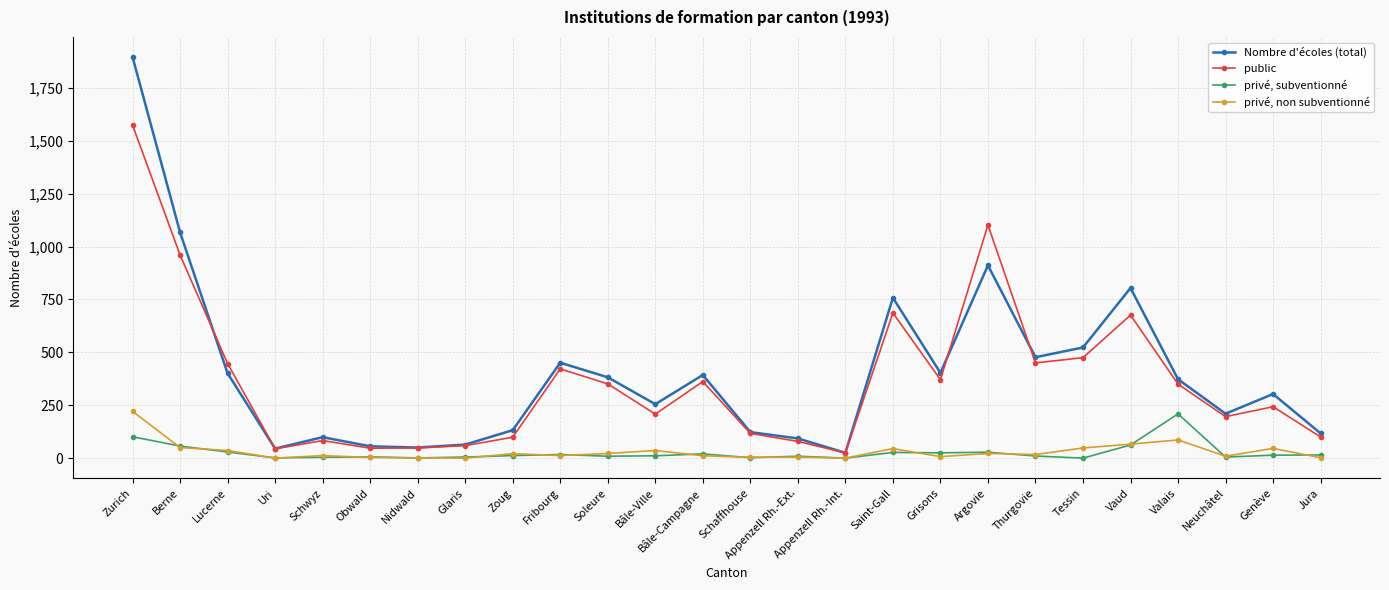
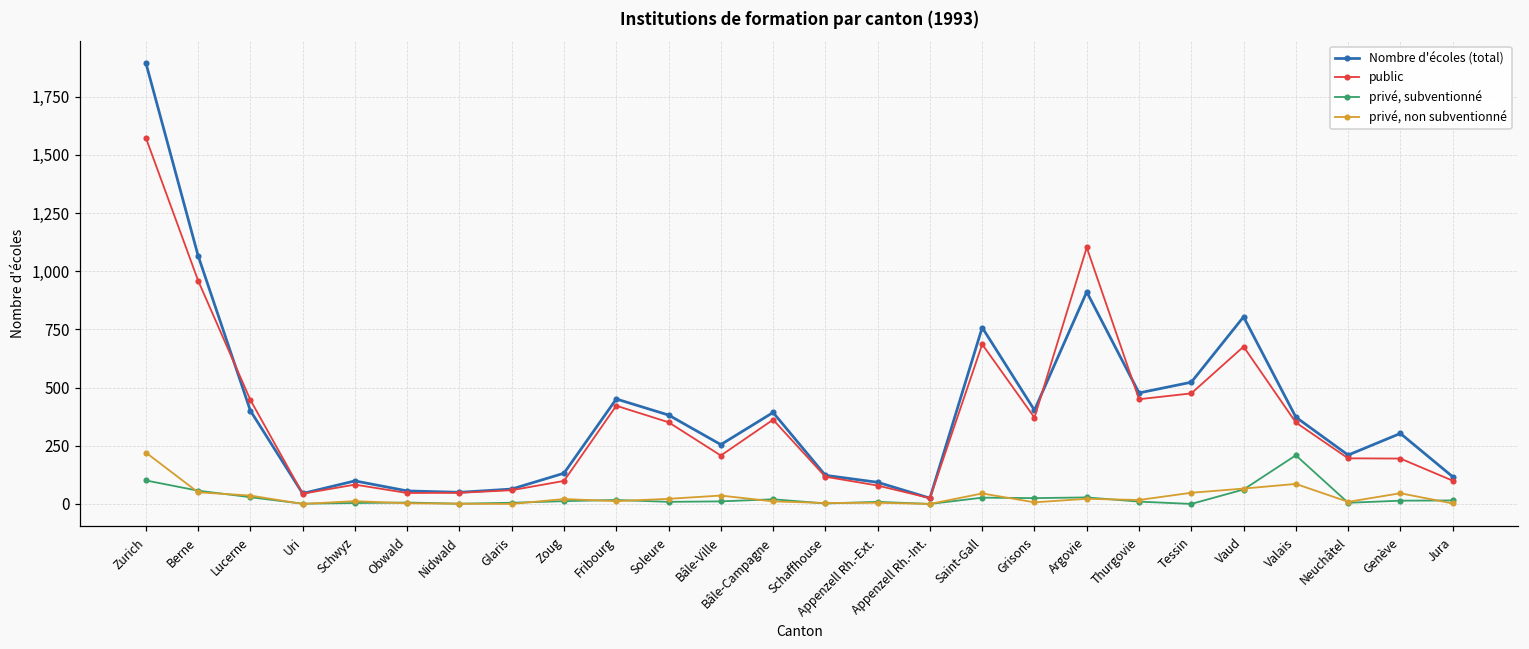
  {
    "Nombre d'écoles (total)": {
      "Zurich": "1,900",
      "Berne": "1,070",
      "Lucerne": "400",
      "Schwyz": "100",
      "Zoug": "130",
      "Fribourg": "450",
      "Soleure": "380",
      "Bâle-Ville": "260",
      "Bâle-Campagne": "390",
      "Appenzell Rh.-Ext.": "90",
      "Saint-Gall": "760",
      "Grisons": "400",
      "Argovie": "910",
      "Thurgovie": "480",
      "Tessin": "520",
      "Vaud": "800",
      "Valais": "370",
      "Neuchâtel": "210",
      "Genève": "300",
      "Jura": "120"
    },
    "public": {
      "Zurich": "1,570",
      "Berne": "960",
      "Lucerne": "450",
      "Schwyz": "80",
      "Zoug": "100",
      "Fribourg": "420",
      "Soleure": "350",
      "Bâle-Ville": "210",
      "Bâle-Campagne": "360",
      "Appenzell Rh.-Ext.": "80",
      "Saint-Gall": "690",
      "Grisons": "370",
      "Argovie": "1,100",
      "Thurgovie": "450",
      "Tessin": "480",
      "Vaud": "680",
      "Valais": "350",
      "Neuchâtel": "200",
-     "Genève": "240",
+     "Genève": "200",
      "Jura": "100"
    },
    "privé, subventionné": {
      "Zurich": "100",
      "Soleure": "10",
      "Bâle-Ville": "10",
      "Saint-Gall": "30",
      "Grisons": "30",
      "Tessin": "0",
      "Valais": "210",
      "Genève": "10",
      "Jura": "20"
    },
    "privé, non subventionné": {
      "Zurich": "220",
      "Soleure": "20",
      "Bâle-Ville": "40",
      "Saint-Gall": "50",
      "Grisons": "10",
      "Tessin": "50",
      "Valais": "90",
      "Genève": "50",
      "Jura": "0"
    }
  }
